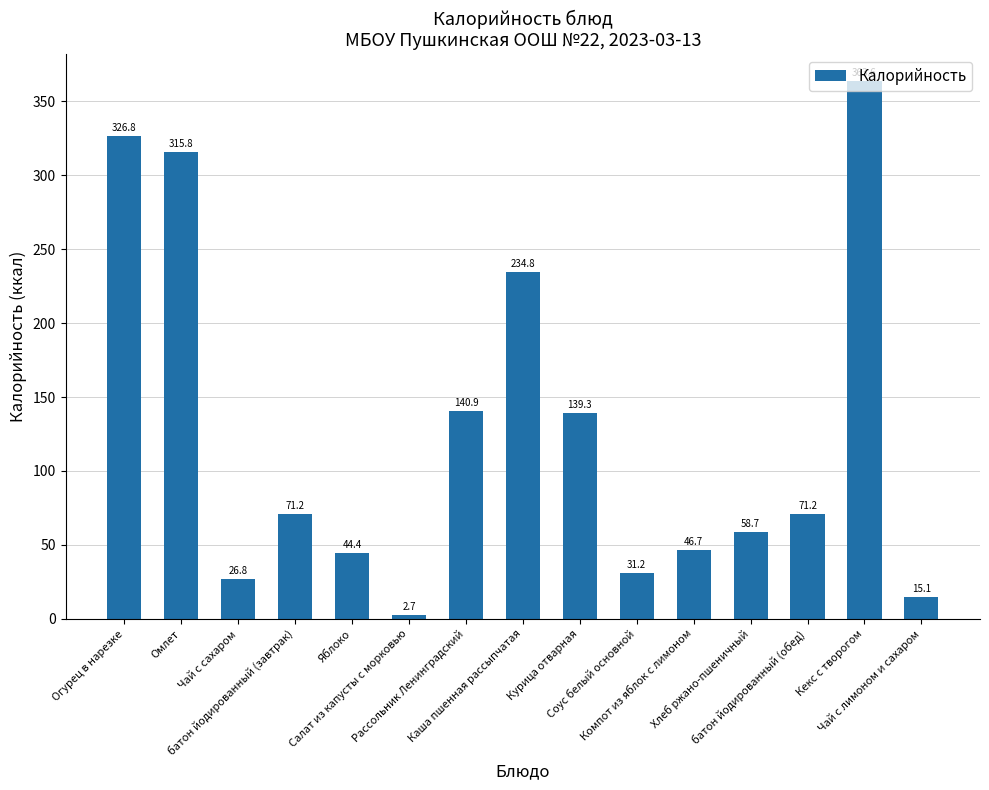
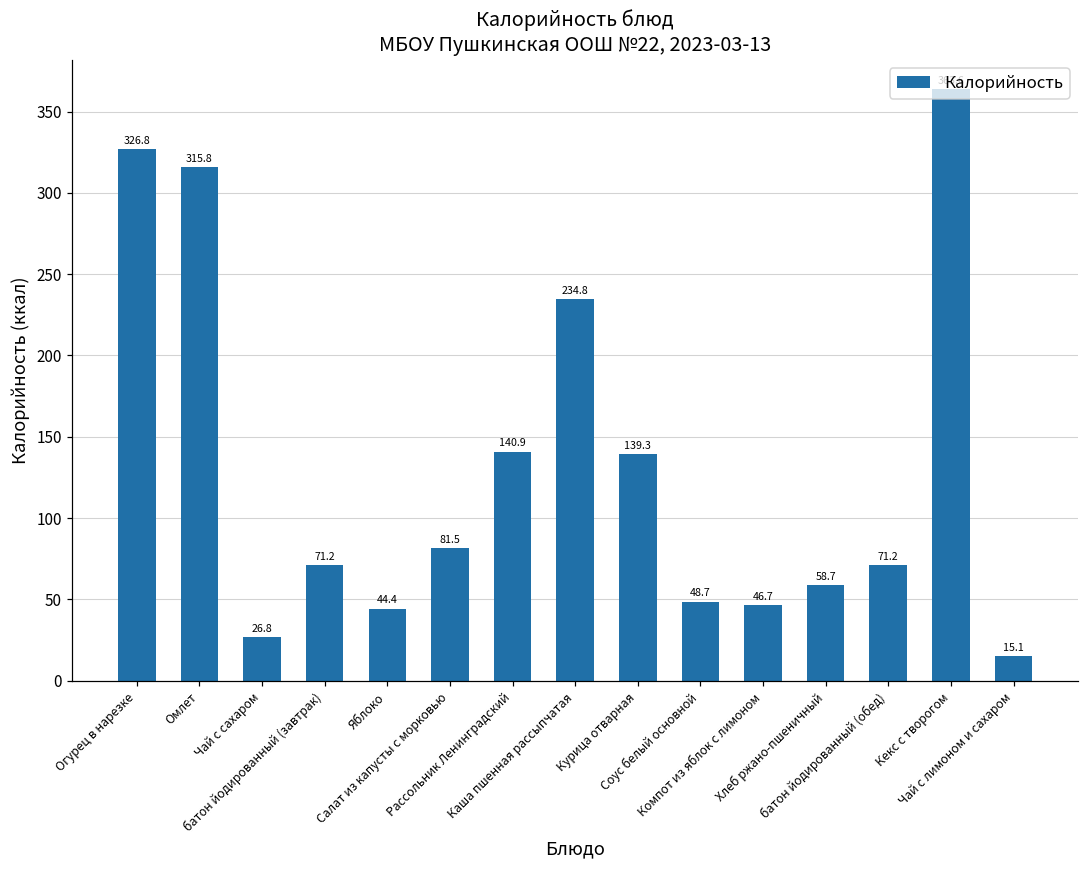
  {
    "Огурец в нарезке": 326.8,
    "Омлет": 315.8,
    "Чай с сахаром": 26.8,
    "батон йодированный (завтрак)": 71.2,
    "Яблоко": 44.4,
-   "Салат из капусты с морковью": 2.7,
+   "Салат из капусты с морковью": 81.5,
    "Рассольник Ленинградский": 140.9,
    "Каша пшенная рассыпчатая": 234.8,
    "Курица отварная": 139.3,
-   "Соус белый основной": 31.2,
+   "Соус белый основной": 48.7,
    "Компот из яблок с лимоном": 46.7,
    "Хлеб ржано-пшеничный": 58.7,
    "батон йодированный (обед)": 71.2,
    "Чай с лимоном и сахаром": 15.1
  }
